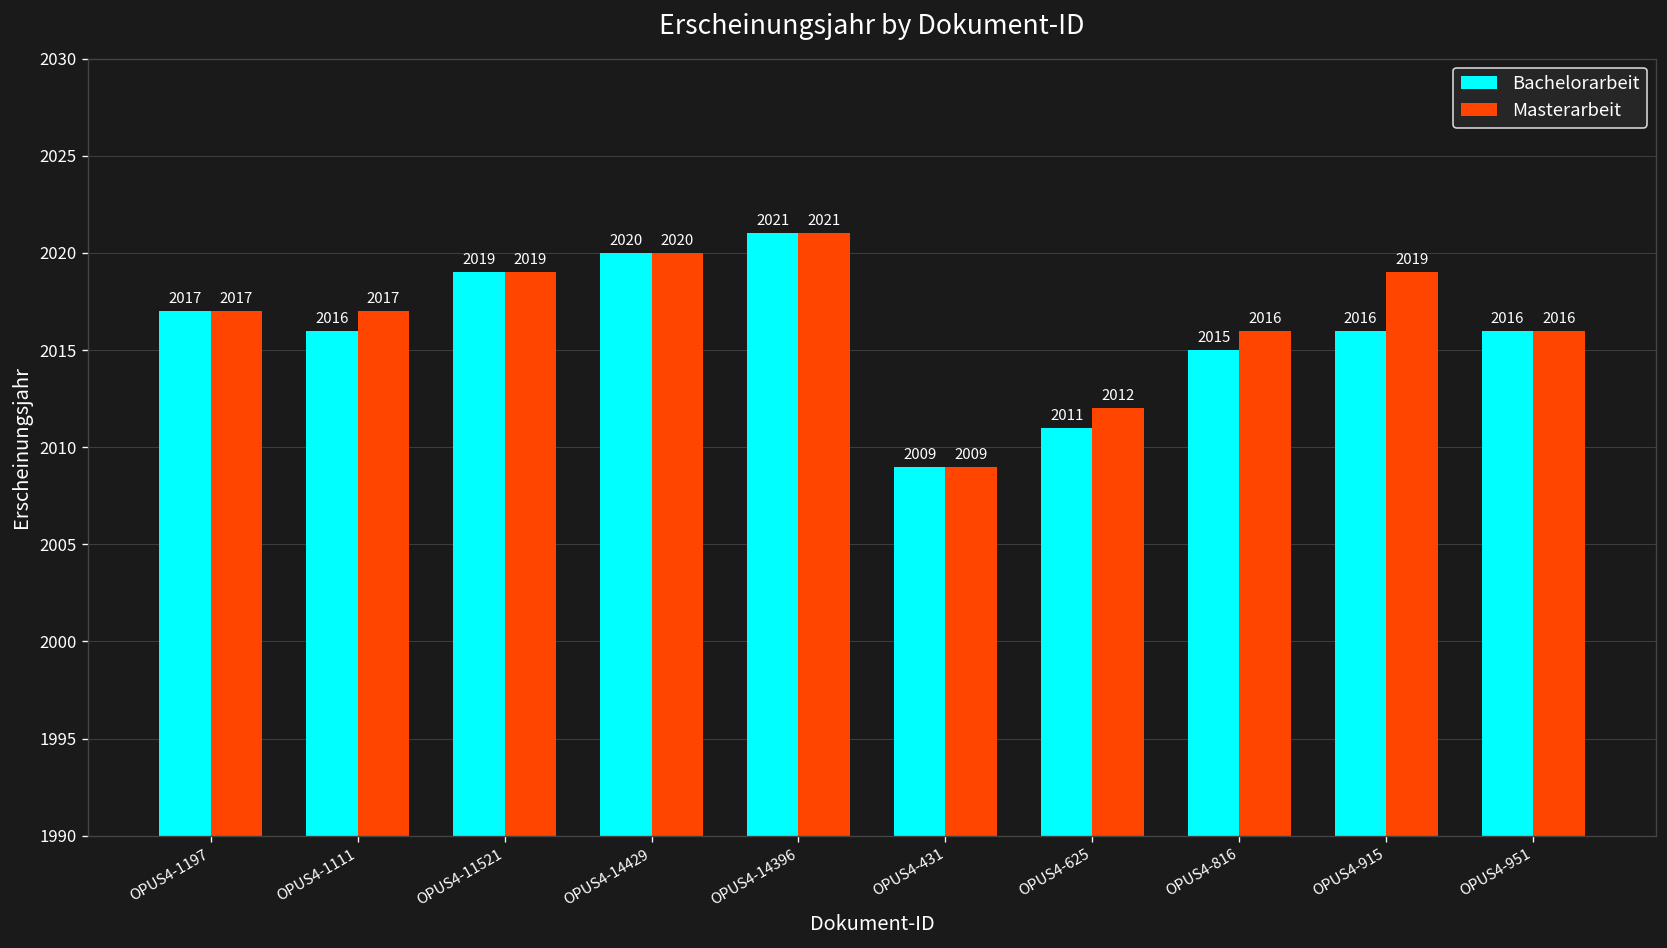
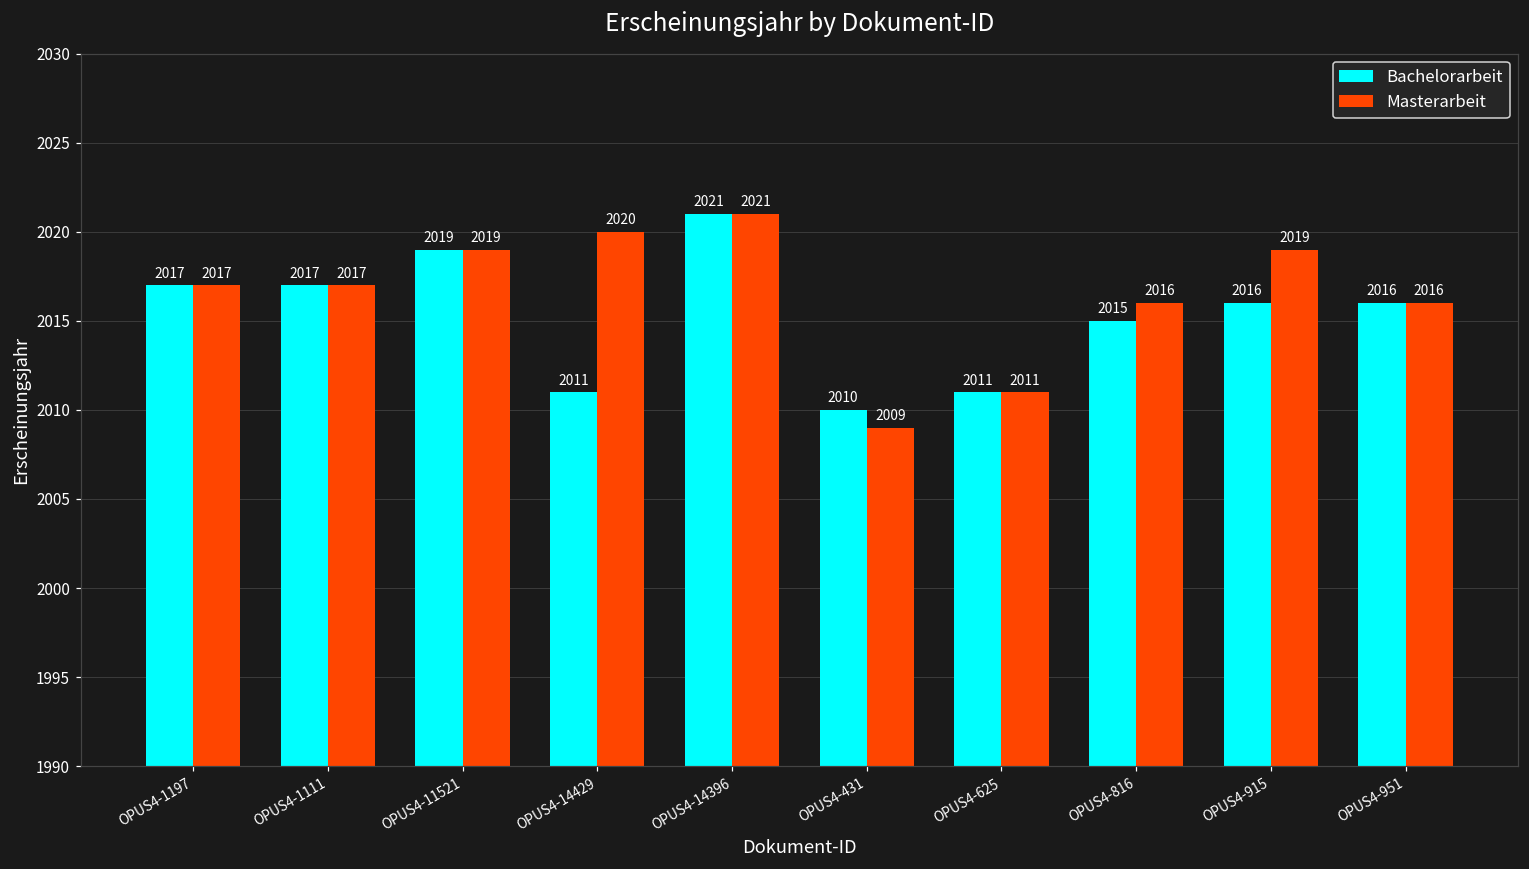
  {
    "Bachelorarbeit": {
      "OPUS4-1197": 2017,
-     "OPUS4-1111": 2016,
+     "OPUS4-1111": 2017,
      "OPUS4-11521": 2019,
-     "OPUS4-14429": 2020,
+     "OPUS4-14429": 2011,
      "OPUS4-14396": 2021,
-     "OPUS4-431": 2009,
+     "OPUS4-431": 2010,
      "OPUS4-625": 2011,
      "OPUS4-816": 2015,
      "OPUS4-915": 2016,
      "OPUS4-951": 2016
    },
    "Masterarbeit": {
      "OPUS4-1197": 2017,
      "OPUS4-1111": 2017,
      "OPUS4-11521": 2019,
      "OPUS4-14429": 2020,
      "OPUS4-14396": 2021,
      "OPUS4-431": 2009,
-     "OPUS4-625": 2012,
+     "OPUS4-625": 2011,
      "OPUS4-816": 2016,
      "OPUS4-915": 2019,
      "OPUS4-951": 2016
    }
  }
